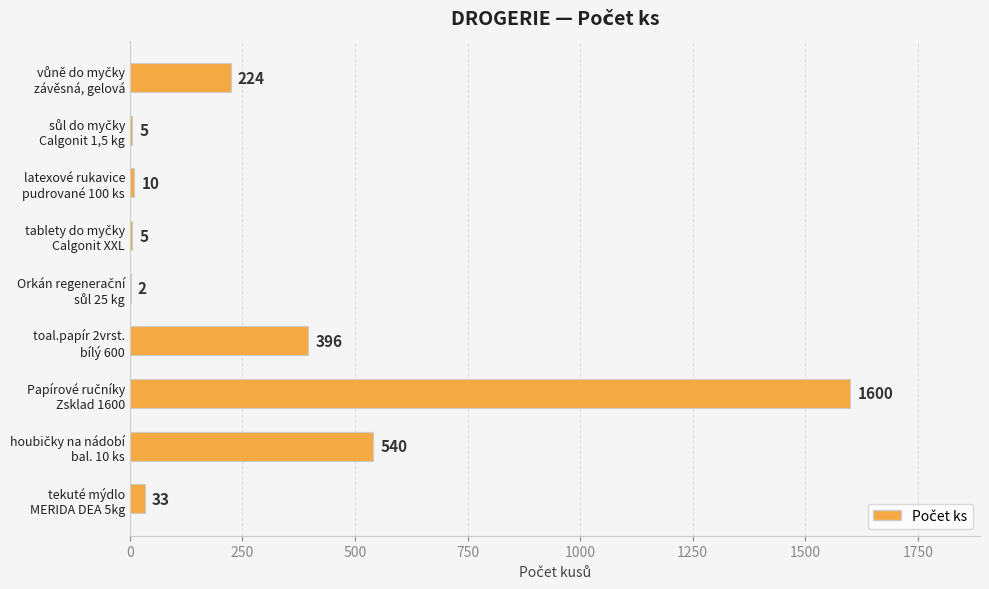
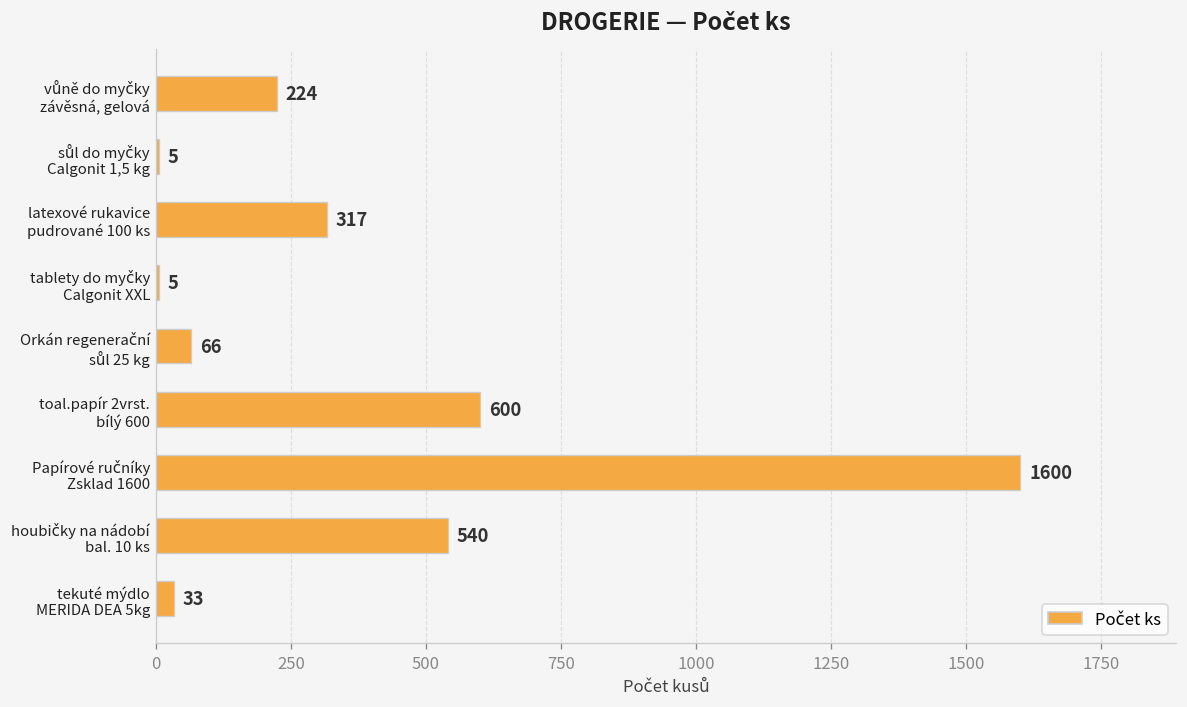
  {
    "vůně do myčky závěsná, gelová": 224,
    "sůl do myčky Calgonit 1,5 kg": 5,
-   "latexové rukavice pudrované 100 ks": 10,
+   "latexové rukavice pudrované 100 ks": 317,
    "tablety do myčky Calgonit XXL": 5,
-   "Orkán regenerační sůl 25 kg": 2,
-   "toal.papír 2vrst. bílý 600": 396,
+   "Orkán regenerační sůl 25 kg": 66,
+   "toal.papír 2vrst. bílý 600": 600,
    "Papírové ručníky Zsklad 1600": 1600,
    "houbičky na nádobí bal. 10 ks": 540,
    "tekuté mýdlo MERIDA DEA 5kg": 33
  }
